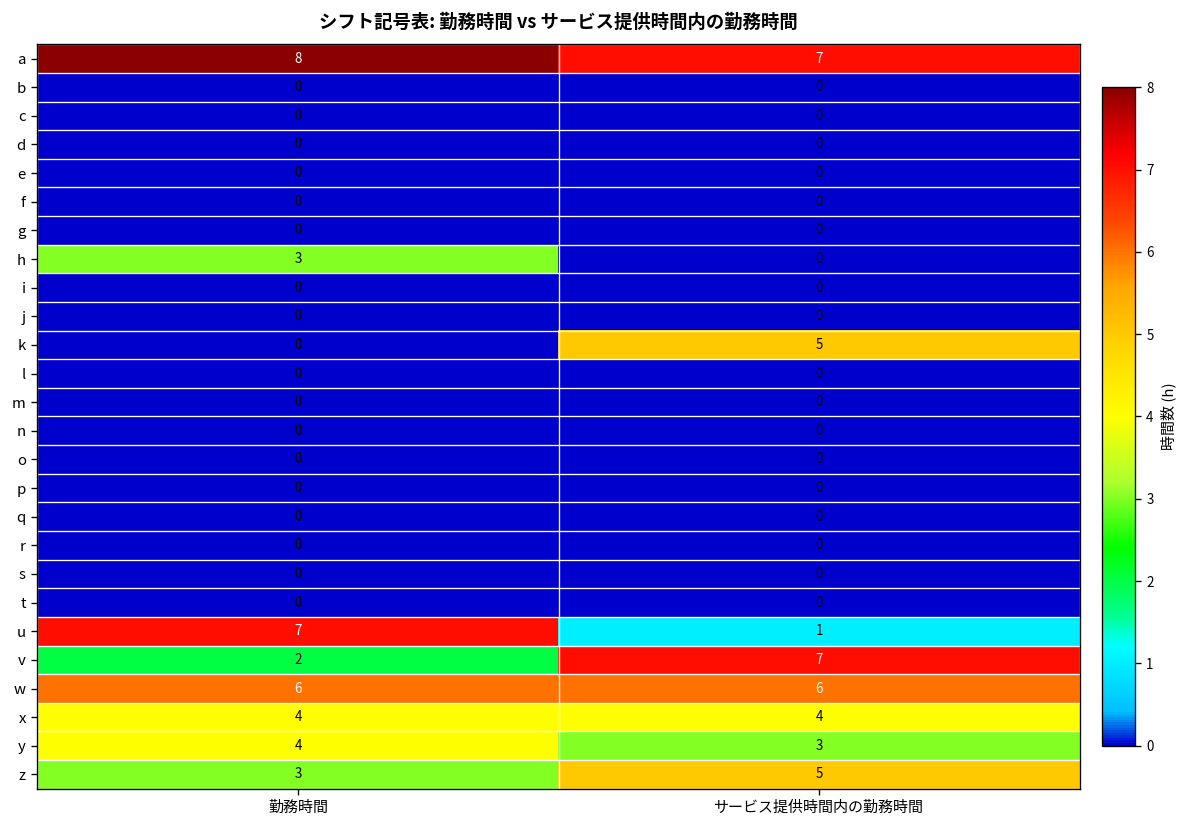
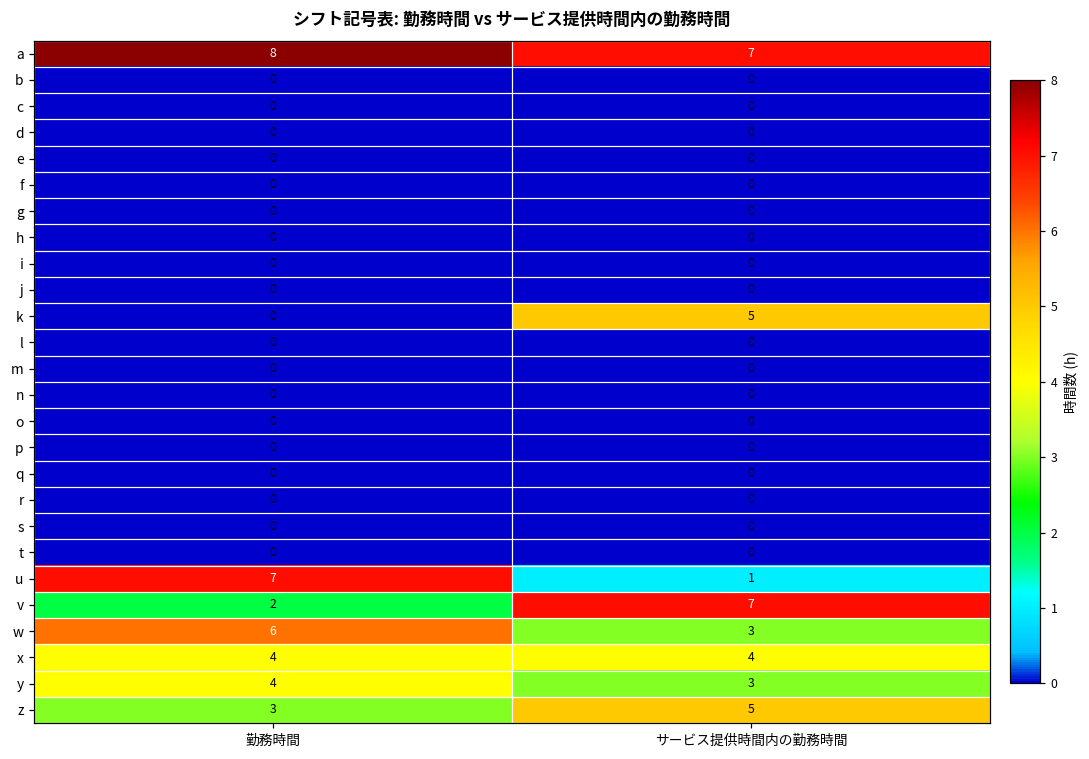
  {
    "a": {
      "勤務時間": 8,
      "サービス提供時間内の勤務時間": 7
    },
    "b": {
      "勤務時間": 0,
      "サービス提供時間内の勤務時間": 0
    },
    "c": {
      "勤務時間": 0,
      "サービス提供時間内の勤務時間": 0
    },
    "d": {
      "勤務時間": 0,
      "サービス提供時間内の勤務時間": 0
    },
    "e": {
      "勤務時間": 0,
      "サービス提供時間内の勤務時間": 0
    },
    "f": {
      "勤務時間": 0,
      "サービス提供時間内の勤務時間": 0
    },
    "g": {
      "勤務時間": 0,
      "サービス提供時間内の勤務時間": 0
    },
    "h": {
-     "勤務時間": 3,
+     "勤務時間": 0,
      "サービス提供時間内の勤務時間": 0
    },
    "i": {
      "勤務時間": 0,
      "サービス提供時間内の勤務時間": 0
    },
    "j": {
      "勤務時間": 0,
      "サービス提供時間内の勤務時間": 0
    },
    "k": {
      "勤務時間": 0,
      "サービス提供時間内の勤務時間": 5
    },
    "l": {
      "勤務時間": 0,
      "サービス提供時間内の勤務時間": 0
    },
    "m": {
      "勤務時間": 0,
      "サービス提供時間内の勤務時間": 0
    },
    "n": {
      "勤務時間": 0,
      "サービス提供時間内の勤務時間": 0
    },
    "o": {
      "勤務時間": 0,
      "サービス提供時間内の勤務時間": 0
    },
    "p": {
      "勤務時間": 0,
      "サービス提供時間内の勤務時間": 0
    },
    "q": {
      "勤務時間": 0,
      "サービス提供時間内の勤務時間": 0
    },
    "r": {
      "勤務時間": 0,
      "サービス提供時間内の勤務時間": 0
    },
    "s": {
      "勤務時間": 0,
      "サービス提供時間内の勤務時間": 0
    },
    "t": {
      "勤務時間": 0,
      "サービス提供時間内の勤務時間": 0
    },
    "u": {
      "勤務時間": 7,
      "サービス提供時間内の勤務時間": 1
    },
    "v": {
      "勤務時間": 2,
      "サービス提供時間内の勤務時間": 7
    },
    "w": {
      "勤務時間": 6,
-     "サービス提供時間内の勤務時間": 6
+     "サービス提供時間内の勤務時間": 3
    },
    "x": {
      "勤務時間": 4,
      "サービス提供時間内の勤務時間": 4
    },
    "y": {
      "勤務時間": 4,
      "サービス提供時間内の勤務時間": 3
    },
    "z": {
      "勤務時間": 3,
      "サービス提供時間内の勤務時間": 5
    }
  }
